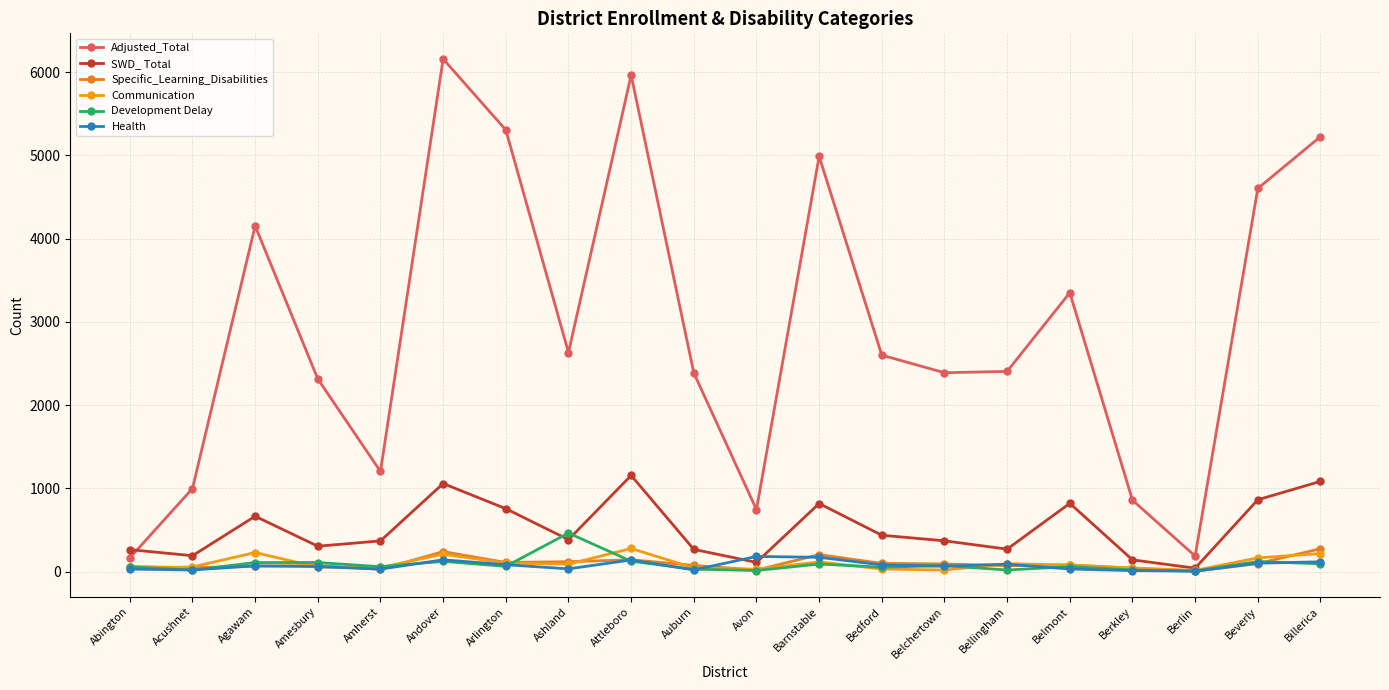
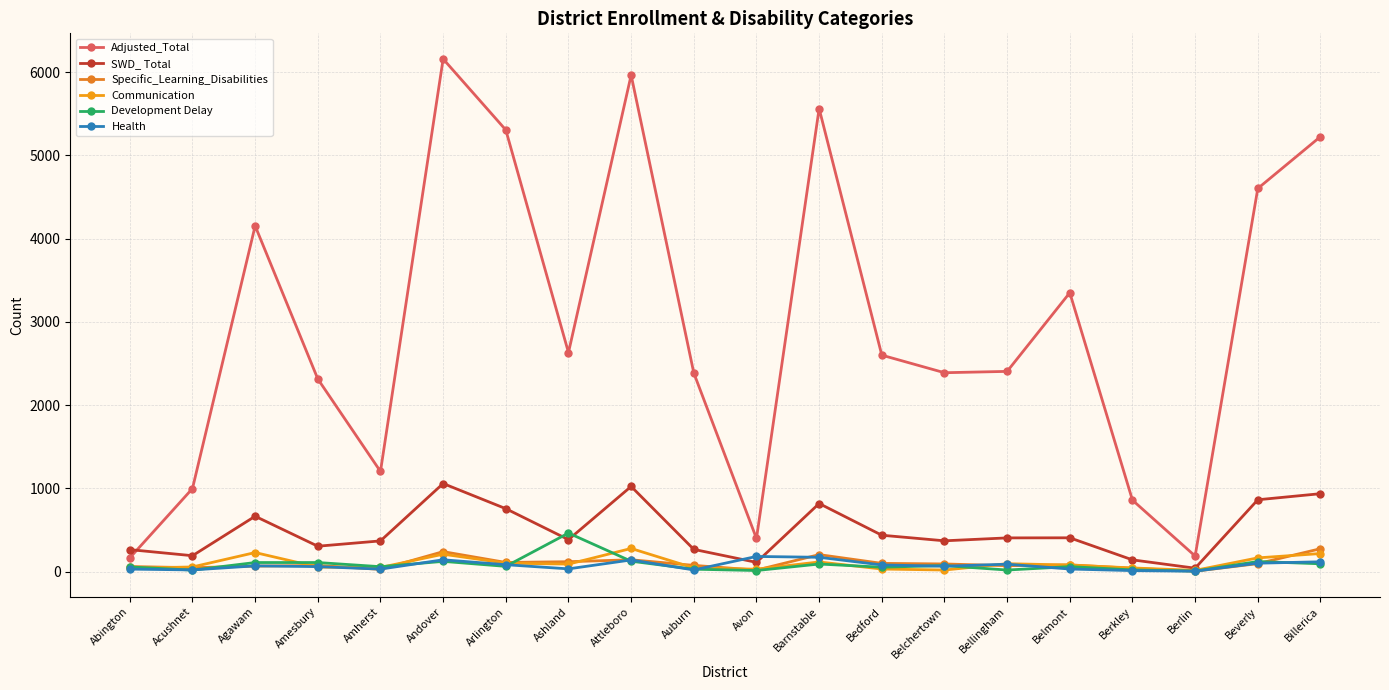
  {
    "Adjusted_Total": {
      "Abington": 200,
      "Acushnet": 1000,
      "Agawam": 4200,
      "Amesbury": 2300,
      "Amherst": 1200,
      "Andover": 6200,
      "Arlington": 5300,
      "Ashland": 2600,
      "Attleboro": 6000,
      "Auburn": 2400,
-     "Avon": 700,
-     "Barnstable": 5000,
+     "Avon": 400,
+     "Barnstable": 5600,
      "Bedford": 2600,
      "Belchertown": 2400,
      "Bellingham": 2400,
      "Belmont": 3300,
      "Berkley": 900,
      "Berlin": 200,
      "Beverly": 4600,
      "Billerica": 5200
    },
    "SWD_ Total": {
      "Abington": 300,
      "Acushnet": 200,
      "Agawam": 700,
      "Amesbury": 300,
      "Amherst": 400,
      "Andover": 1100,
      "Arlington": 800,
      "Ashland": 400,
-     "Attleboro": 1200,
+     "Attleboro": 1000,
      "Auburn": 300,
      "Avon": 100,
      "Barnstable": 800,
      "Bedford": 400,
      "Belchertown": 400,
-     "Bellingham": 300,
-     "Belmont": 800,
+     "Bellingham": 400,
+     "Belmont": 400,
      "Berkley": 100,
      "Beverly": 900,
-     "Billerica": 1100
+     "Billerica": 900
    },
    "Development Delay": {
      "Agawam": 100,
      "Amesbury": 100,
      "Ashland": 500,
      "Bellingham": 0
    },
    "Health": {
      "Ashland": 0,
      "Avon": 200,
      "Barnstable": 200
    }
  }
